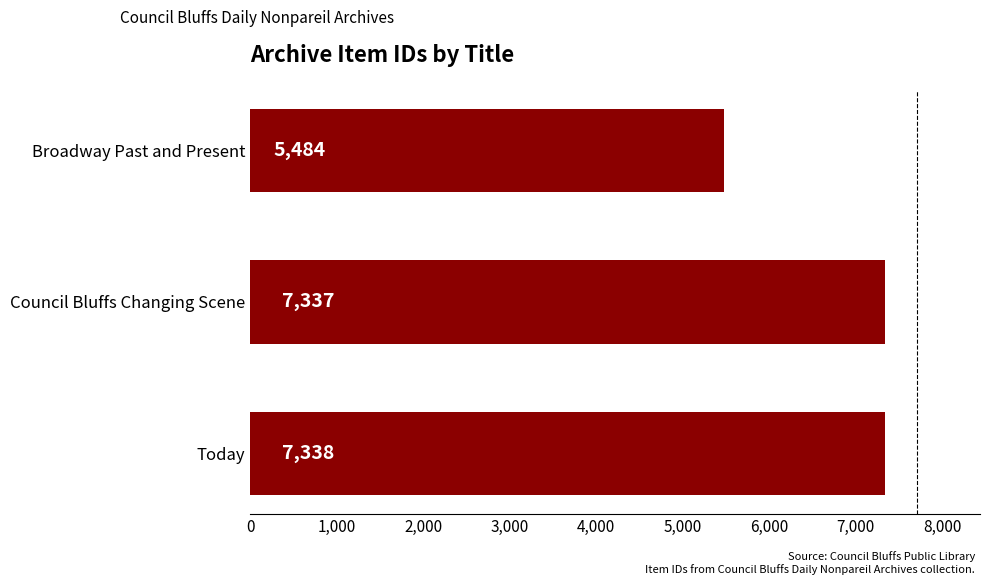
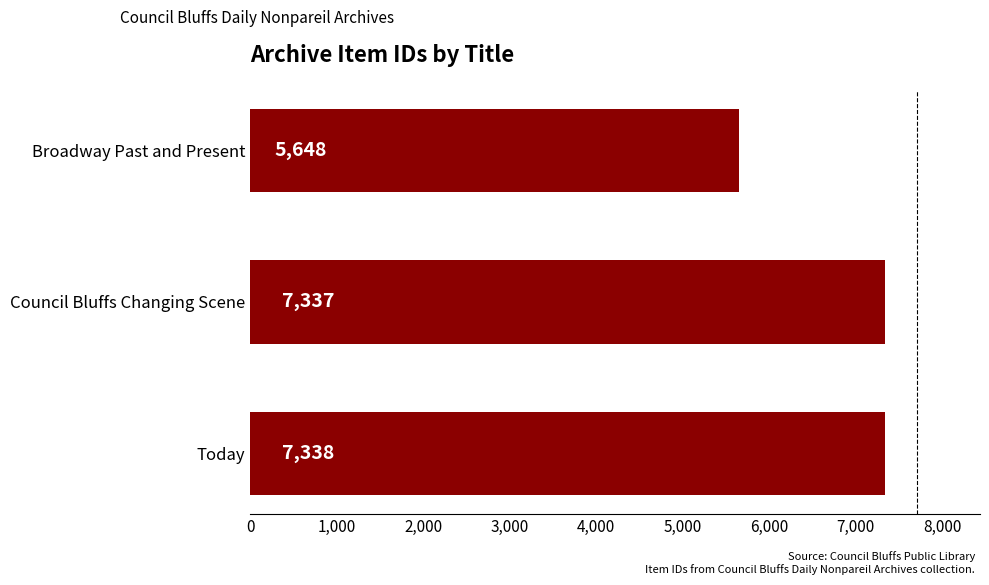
  {
-   "Broadway Past and Present": "5,484",
+   "Broadway Past and Present": "5,648",
    "Council Bluffs Changing Scene": "7,337",
    "Today": "7,338"
  }
